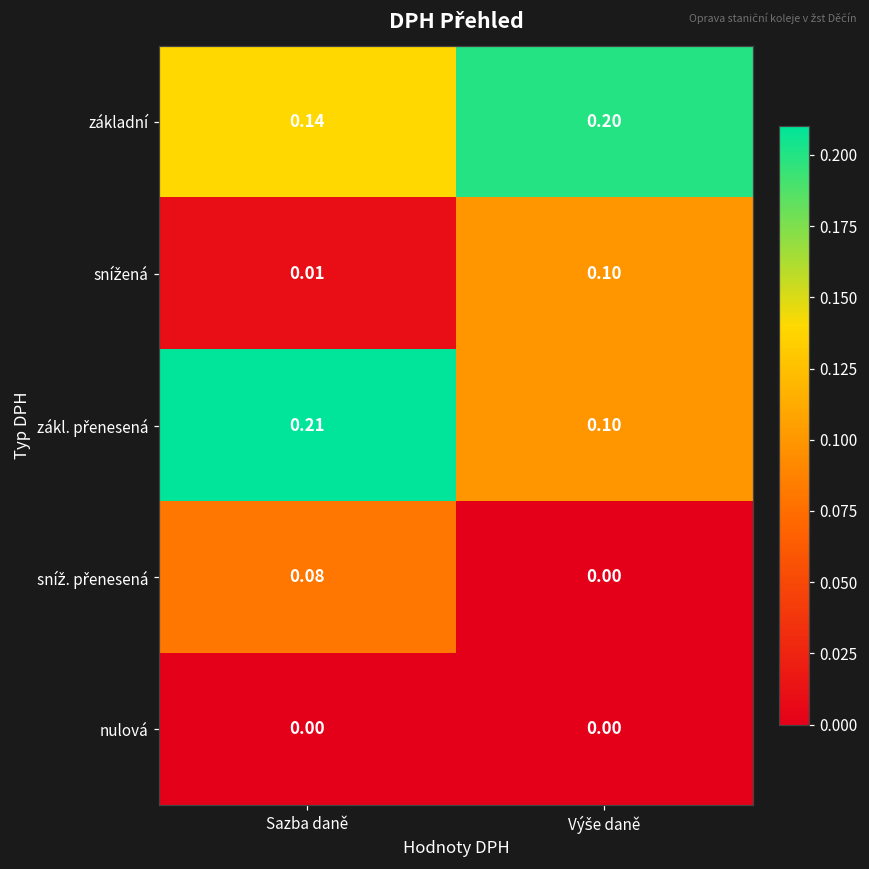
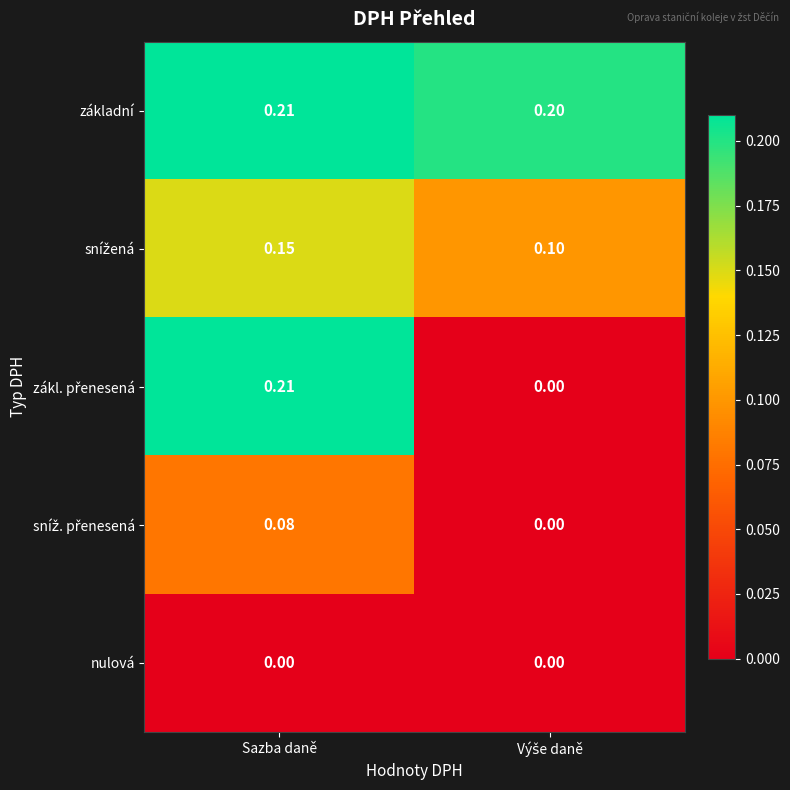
  {
    "základní": {
-     "Sazba daně": 0.14,
+     "Sazba daně": 0.21,
      "Výše daně": 0.20
    },
    "snížená": {
-     "Sazba daně": 0.01,
+     "Sazba daně": 0.15,
      "Výše daně": 0.10
    },
    "zákl. přenesená": {
      "Sazba daně": 0.21,
-     "Výše daně": 0.10
+     "Výše daně": 0.00
    },
    "sníž. přenesená": {
      "Sazba daně": 0.08,
      "Výše daně": 0.00
    },
    "nulová": {
      "Sazba daně": 0.00,
      "Výše daně": 0.00
    }
  }
